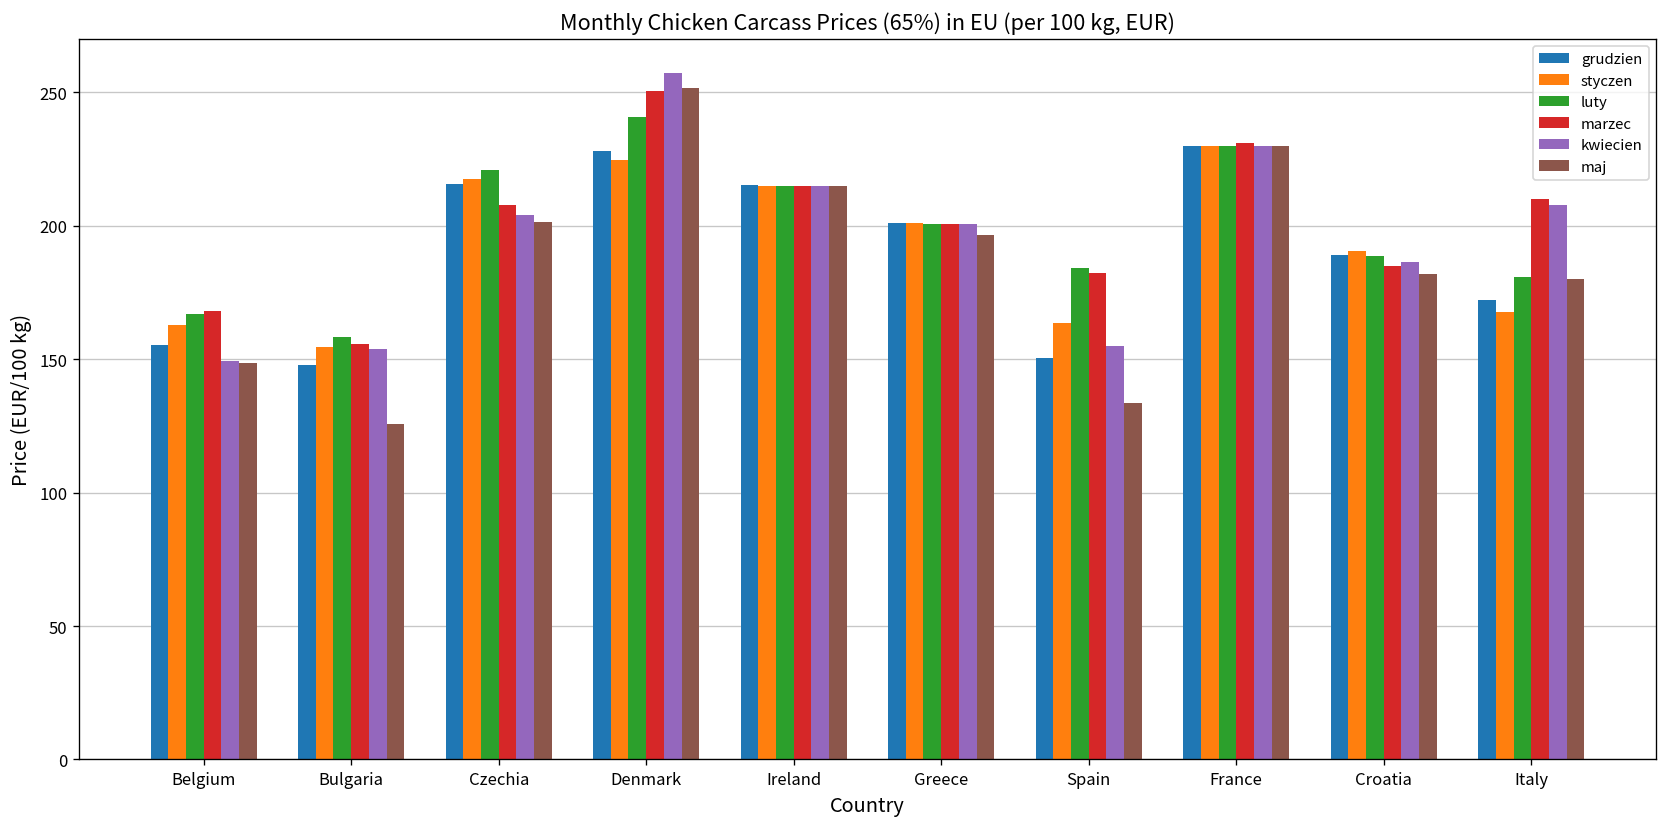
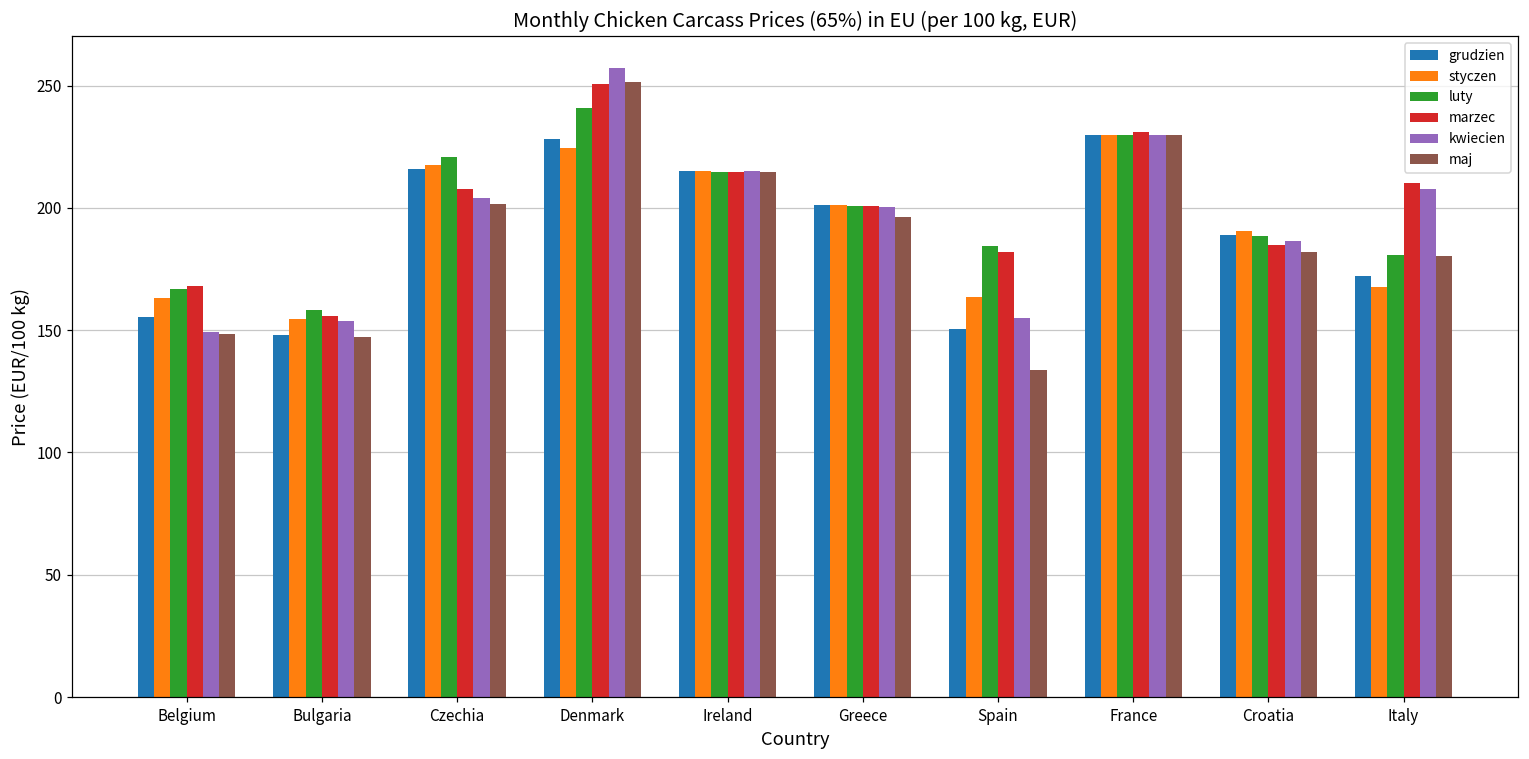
  {
    "grudzien": {
      "Belgium": 155,
      "Bulgaria": 148,
      "Czechia": 216,
      "Denmark": 228,
      "Ireland": 215,
      "Greece": 201,
      "Spain": 150,
      "France": 230,
      "Croatia": 189,
      "Italy": 172
    },
    "styczen": {
      "Belgium": 163,
      "Bulgaria": 155,
      "Czechia": 218,
      "Denmark": 225,
      "Ireland": 215,
      "Greece": 201,
      "Spain": 163,
      "France": 230,
      "Croatia": 191,
      "Italy": 168
    },
    "luty": {
      "Belgium": 167,
      "Bulgaria": 158,
      "Czechia": 221,
      "Denmark": 241,
      "Ireland": 215,
      "Greece": 201,
      "Spain": 184,
      "France": 230,
      "Croatia": 189,
      "Italy": 181
    },
    "marzec": {
      "Belgium": 168,
      "Bulgaria": 156,
      "Czechia": 208,
      "Denmark": 251,
      "Ireland": 215,
      "Greece": 201,
      "Spain": 182,
      "France": 231,
      "Croatia": 185,
      "Italy": 210
    },
    "kwiecien": {
      "Belgium": 149,
      "Bulgaria": 154,
      "Czechia": 204,
      "Denmark": 257,
      "Ireland": 215,
      "Greece": 201,
      "Spain": 155,
      "France": 230,
      "Croatia": 186,
      "Italy": 208
    },
    "maj": {
      "Belgium": 149,
-     "Bulgaria": 126,
+     "Bulgaria": 147,
      "Czechia": 202,
      "Denmark": 251,
      "Ireland": 215,
      "Greece": 196,
      "Spain": 134,
      "France": 230,
      "Croatia": 182,
      "Italy": 180
    }
  }
